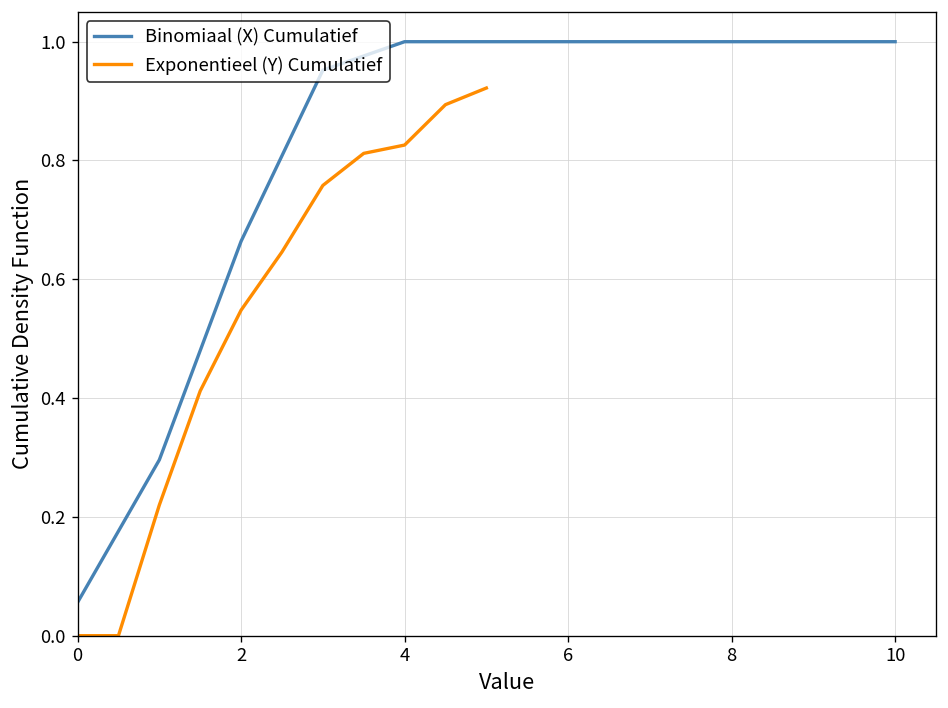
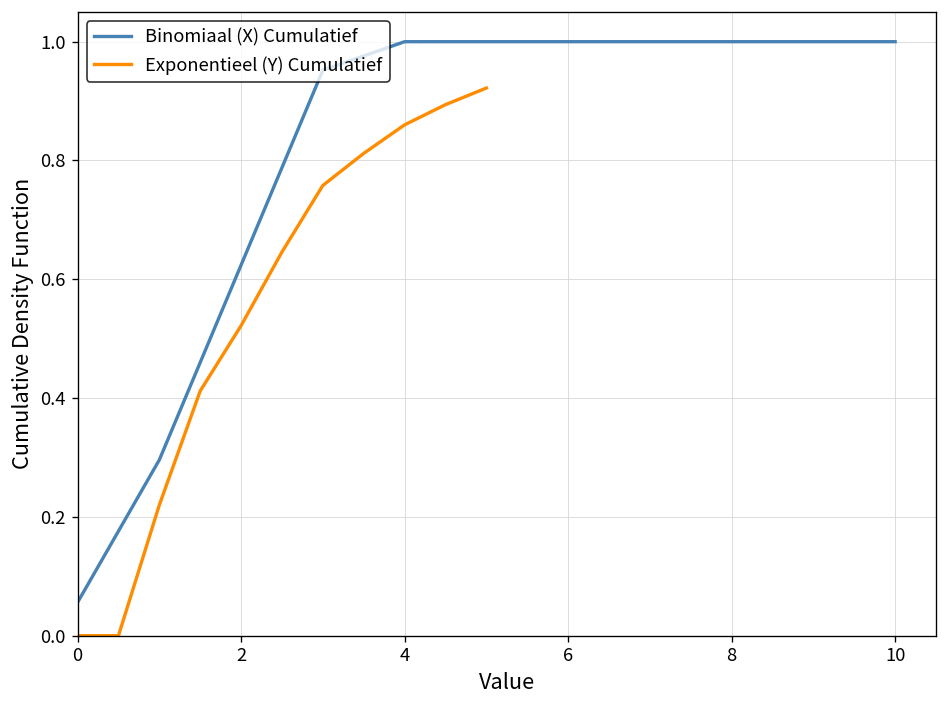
  {
    "Binomiaal (X) Cumulatief": {
      "0": 0.06,
-     "2": 0.66,
+     "2": 0.62,
      "4": 1.00,
      "6": 1.00,
      "8": 1.00,
      "10": 1.00
    },
    "Exponentieel (Y) Cumulatief": {
      "0": 0.00,
-     "2": 0.55,
-     "4": 0.83
+     "2": 0.52,
+     "4": 0.86
    }
  }
